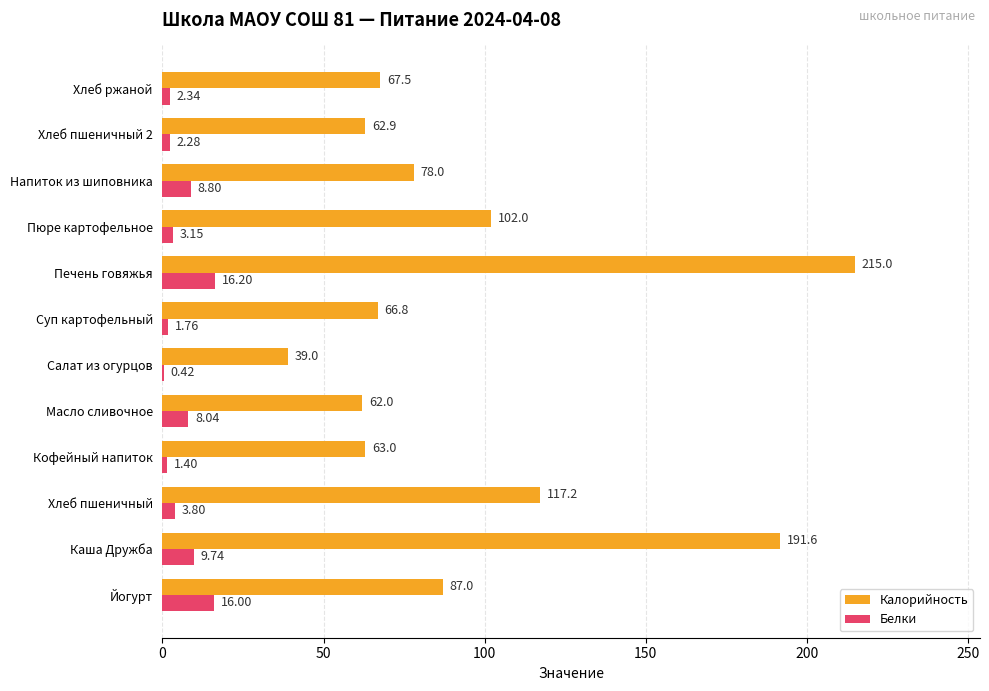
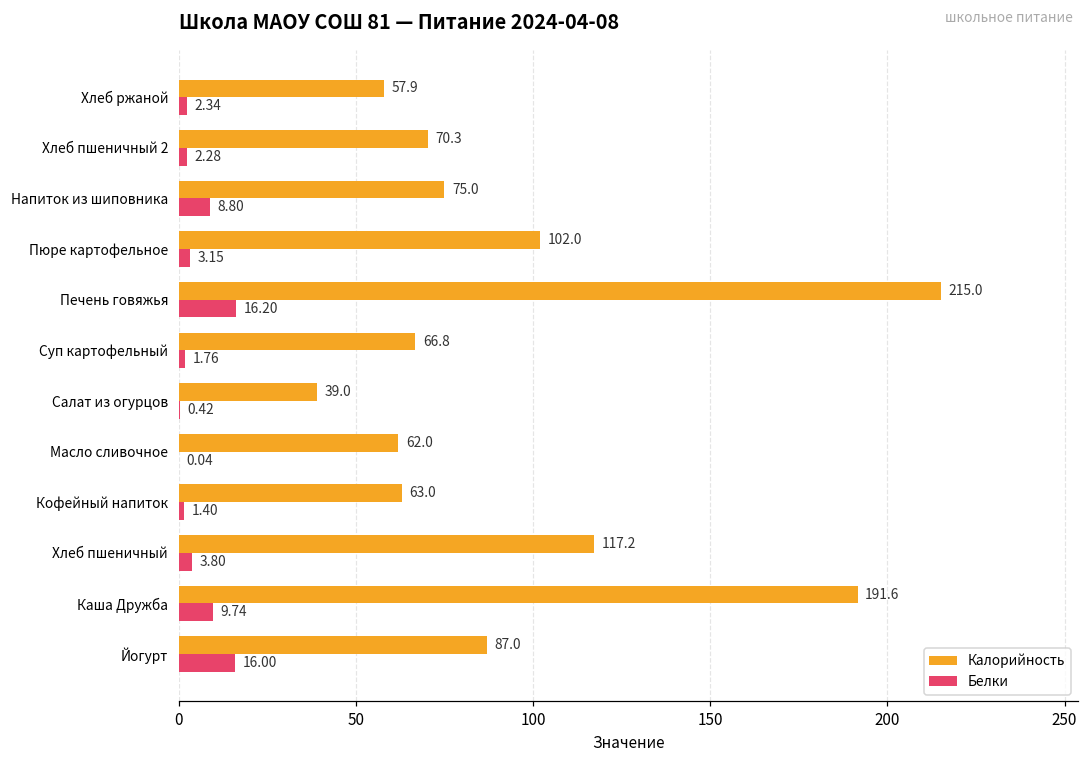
  {
    "Калорийность": {
-     "Хлеб ржаной": 67.5,
-     "Хлеб пшеничный 2": 62.9,
-     "Напиток из шиповника": 78.0,
+     "Хлеб ржаной": 57.9,
+     "Хлеб пшеничный 2": 70.3,
+     "Напиток из шиповника": 75.0,
      "Пюре картофельное": 102.0,
      "Печень говяжья": 215.0,
      "Суп картофельный": 66.8,
      "Салат из огурцов": 39.0,
      "Масло сливочное": 62.0,
      "Кофейный напиток": 63.0,
      "Хлеб пшеничный": 117.2,
      "Каша Дружба": 191.6,
      "Йогурт": 87.0
    },
    "Белки": {
      "Хлеб ржаной": 2.34,
      "Хлеб пшеничный 2": 2.28,
      "Напиток из шиповника": 8.80,
      "Пюре картофельное": 3.15,
      "Печень говяжья": 16.20,
      "Суп картофельный": 1.76,
      "Салат из огурцов": 0.42,
-     "Масло сливочное": 8.04,
+     "Масло сливочное": 0.04,
      "Кофейный напиток": 1.40,
      "Хлеб пшеничный": 3.80,
      "Каша Дружба": 9.74,
      "Йогурт": 16.00
    }
  }
